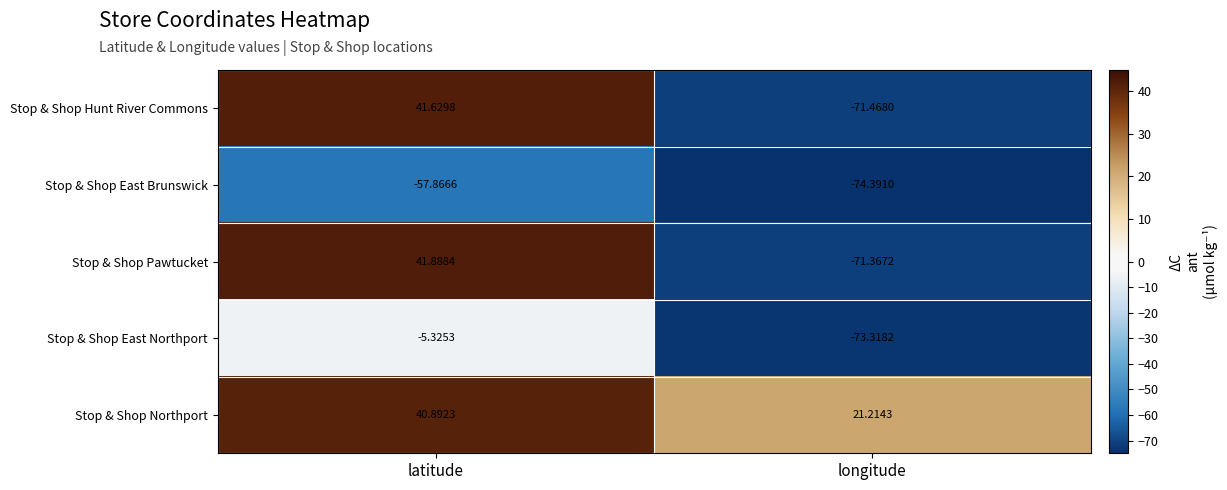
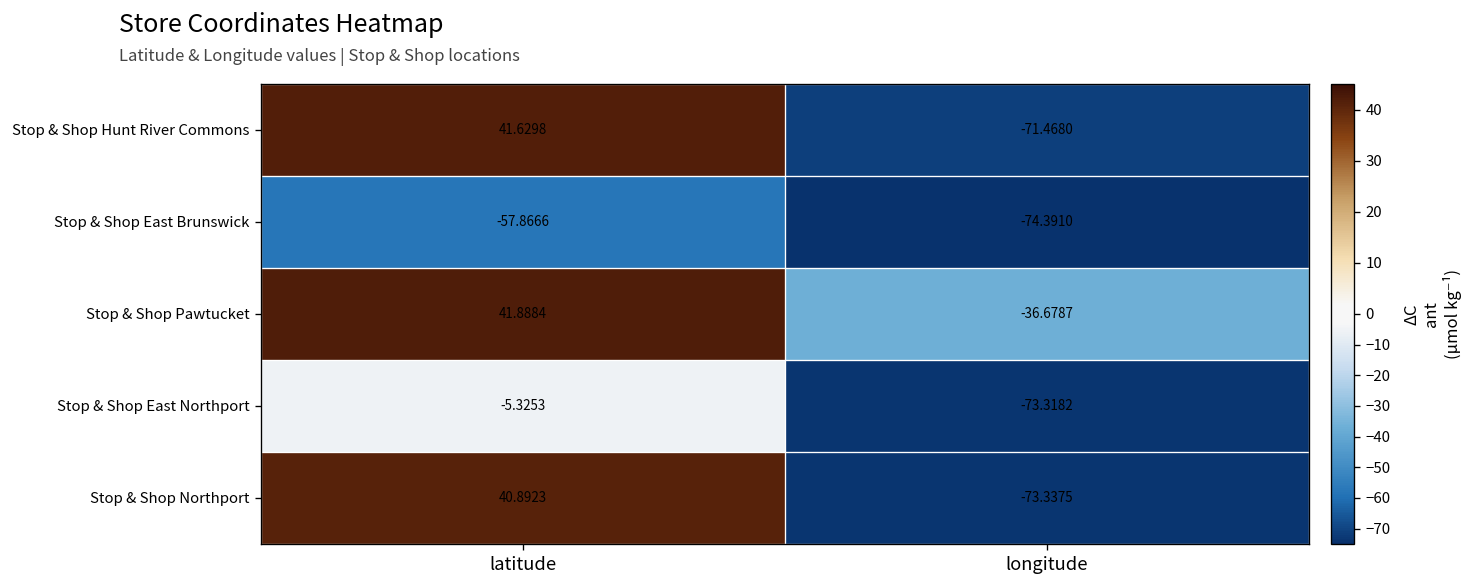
  {
    "Stop & Shop Hunt River Commons": {
      "latitude": 41.6298,
      "longitude": -71.4680
    },
    "Stop & Shop East Brunswick": {
      "latitude": -57.8666,
      "longitude": -74.3910
    },
    "Stop & Shop Pawtucket": {
      "latitude": 41.8884,
-     "longitude": -71.3672
+     "longitude": -36.6787
    },
    "Stop & Shop East Northport": {
      "latitude": -5.3253,
      "longitude": -73.3182
    },
    "Stop & Shop Northport": {
      "latitude": 40.8923,
-     "longitude": 21.2143
+     "longitude": -73.3375
    }
  }
